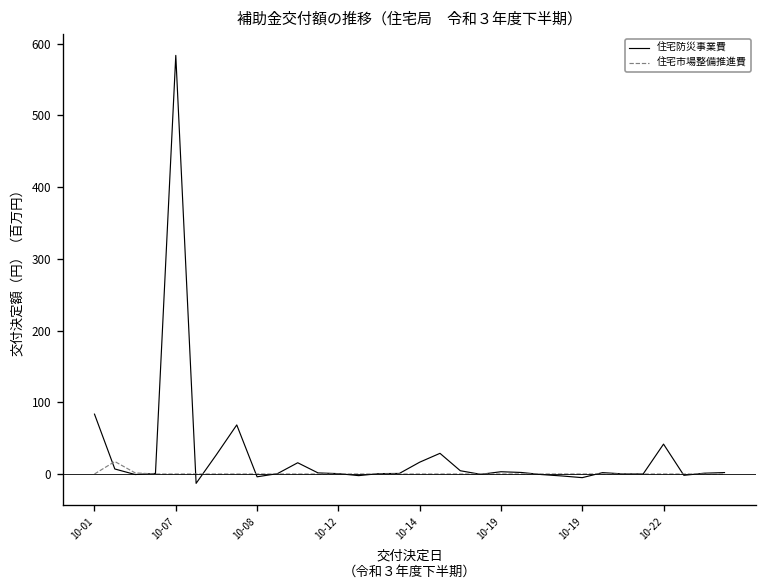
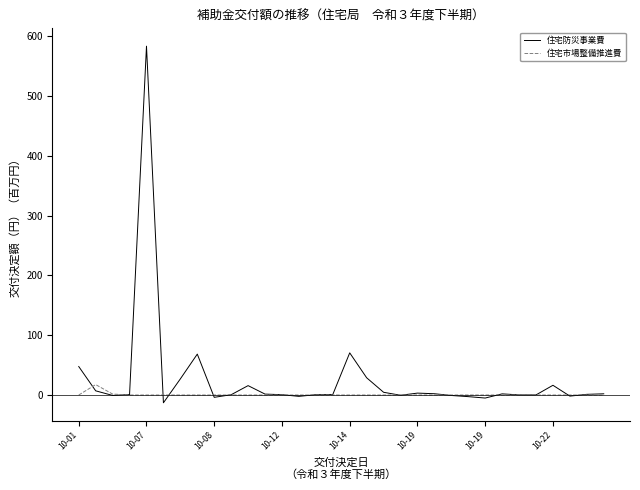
  {
    "住宅防災事業費": {
-     "10-01": 80,
+     "10-01": 50,
      "10-07": 580,
-     "10-14": 20,
-     "10-22": 40
+     "10-14": 70,
+     "10-22": 20
    },
    "住宅市場整備推進費": {
      "10-01": 0,
      "10-07": 0,
      "10-14": 0,
      "10-22": 0
    }
  }
